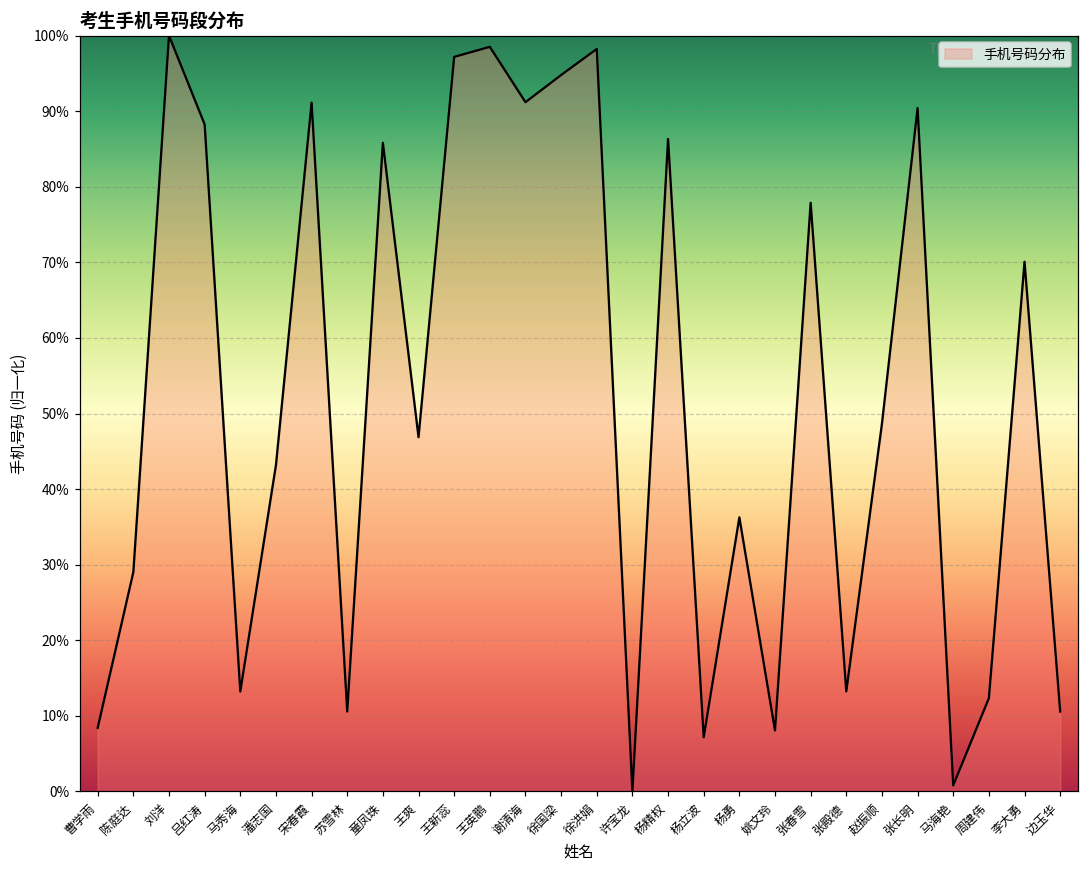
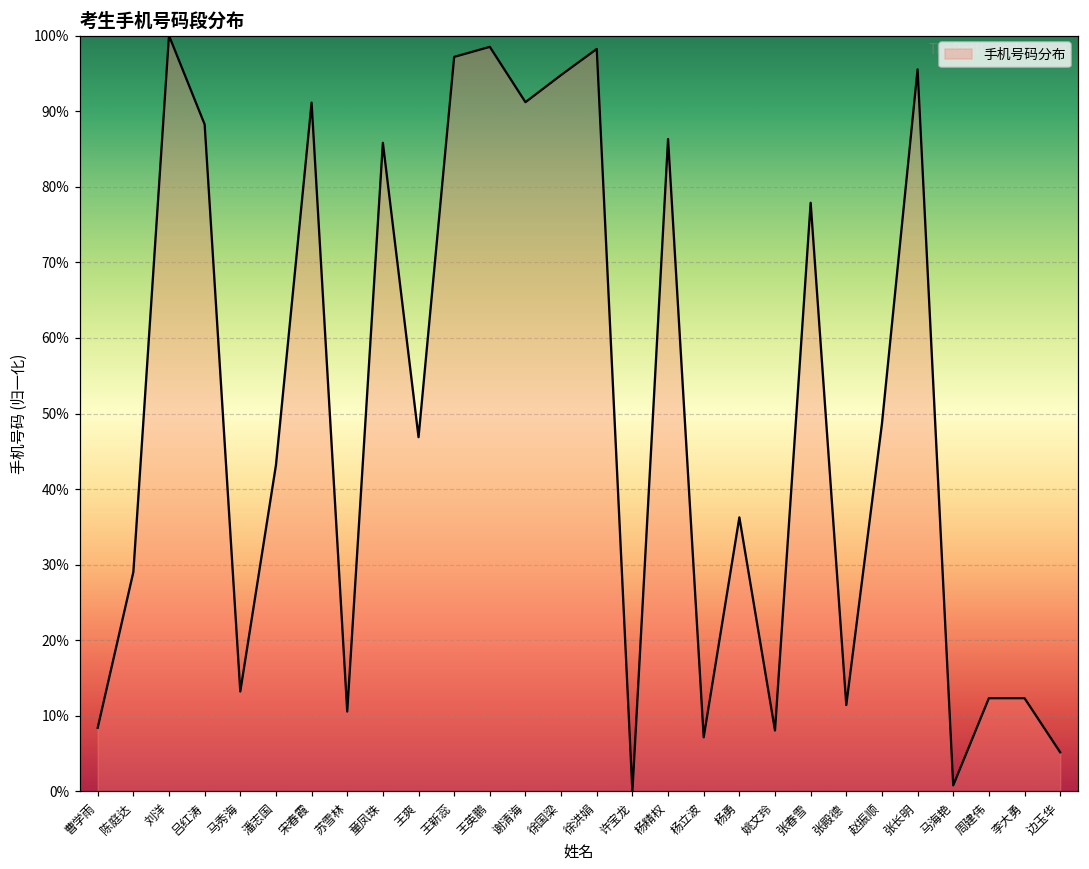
  {
    "曹学雨": "8%",
    "陈庭达": "29%",
    "刘洋": "100%",
    "吕红涛": "88%",
    "马秀海": "13%",
    "潘志国": "43%",
    "宋春霞": "91%",
    "苏雪林": "11%",
    "童凤珠": "86%",
    "王爽": "47%",
    "王新蕊": "97%",
    "王英鹏": "99%",
    "谢清海": "91%",
    "徐国梁": "95%",
    "徐洪娟": "98%",
    "许宝龙": "0%",
    "杨精权": "86%",
    "杨立波": "7%",
    "杨勇": "36%",
    "姚文玲": "8%",
    "张春雪": "78%",
-   "张殿德": "13%",
+   "张殿德": "11%",
    "赵振顺": "49%",
-   "张长明": "90%",
+   "张长明": "96%",
    "马海艳": "1%",
    "周建伟": "12%",
-   "李大勇": "70%",
-   "边玉华": "11%"
+   "李大勇": "12%",
+   "边玉华": "5%"
  }
